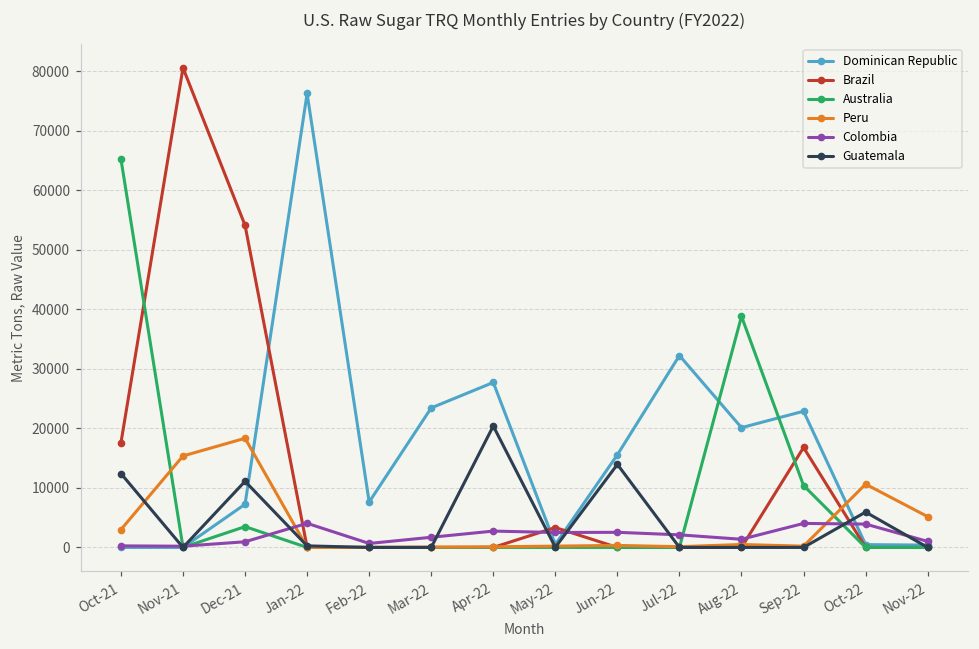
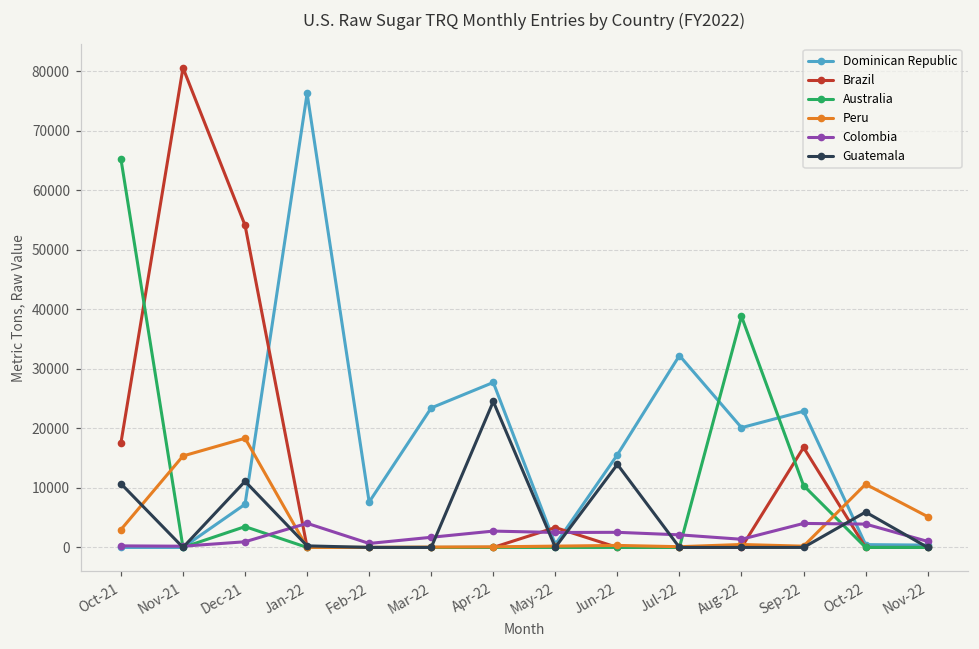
  {
    "Dominican Republic": {
      "Dec-21": 7000,
      "Jan-22": 76000,
      "Feb-22": 8000,
      "Mar-22": 23000,
      "Apr-22": 28000,
      "Jun-22": 16000,
      "Jul-22": 32000,
      "Aug-22": 20000,
      "Sep-22": 23000,
      "Oct-22": 0
    },
    "Brazil": {
      "Oct-21": 18000,
      "Nov-21": 81000,
      "Dec-21": 54000,
      "May-22": 3000,
      "Sep-22": 17000
    },
    "Australia": {
      "Oct-21": 65000,
      "Dec-21": 3000,
      "Aug-22": 39000,
      "Sep-22": 10000
    },
    "Peru": {
      "Oct-21": 3000,
      "Nov-21": 15000,
      "Dec-21": 18000,
      "Aug-22": 0,
      "Oct-22": 11000,
      "Nov-22": 5000
    },
    "Colombia": {
      "Dec-21": 1000,
      "Jan-22": 4000,
      "Feb-22": 1000,
      "Mar-22": 2000,
      "Apr-22": 3000,
      "May-22": 3000,
      "Jun-22": 3000,
      "Jul-22": 2000,
      "Aug-22": 1000,
      "Sep-22": 4000,
      "Oct-22": 4000,
      "Nov-22": 1000
    },
    "Guatemala": {
-     "Oct-21": 12000,
+     "Oct-21": 11000,
      "Dec-21": 11000,
-     "Apr-22": 20000,
+     "Apr-22": 25000,
      "Jun-22": 14000,
      "Oct-22": 6000
    }
  }
